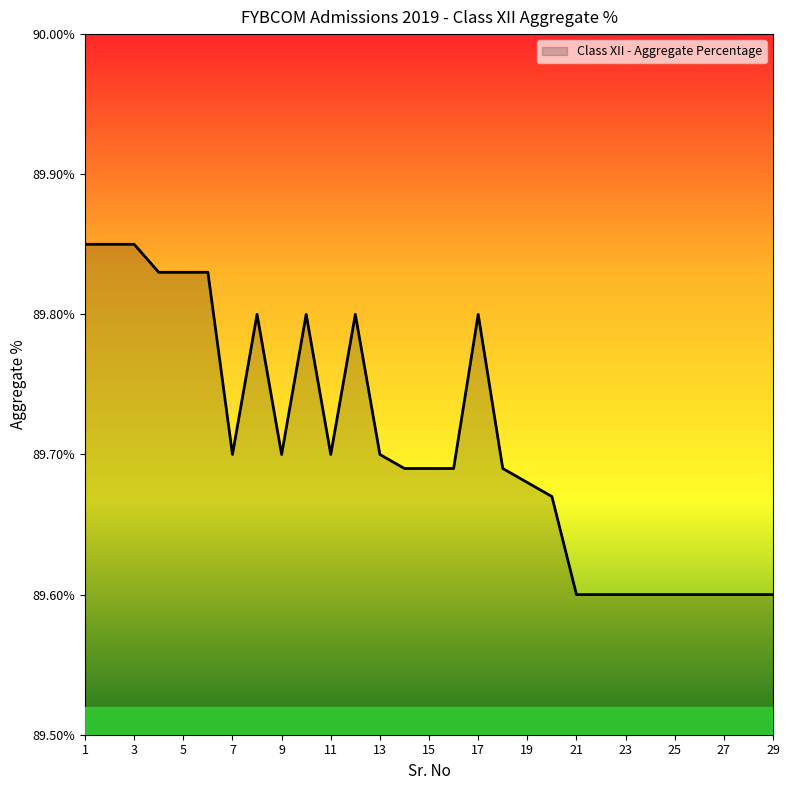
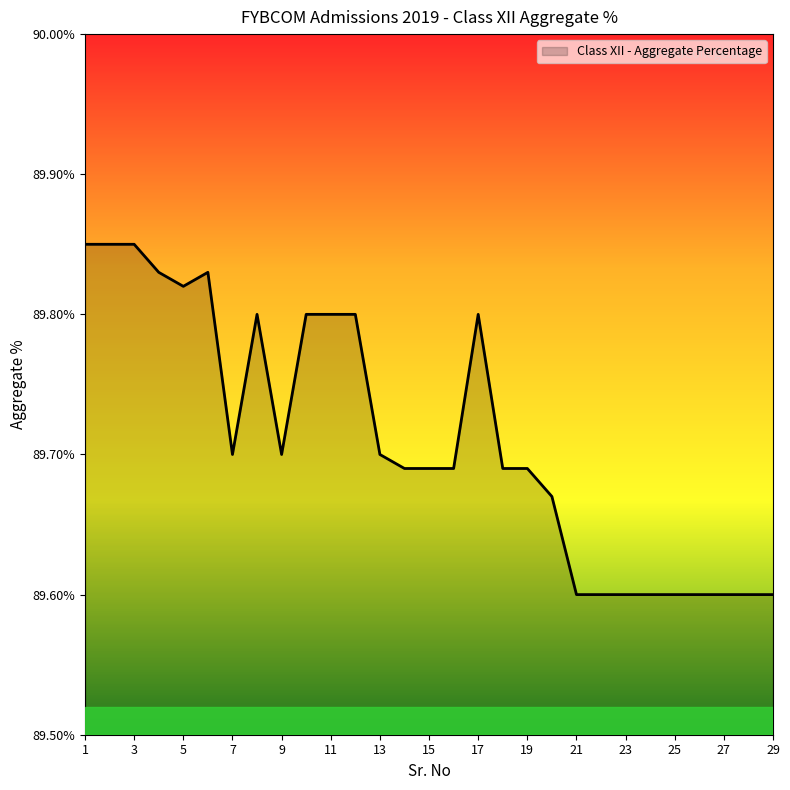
  {
    "1": "89.85%",
    "3": "89.85%",
-   "5": "89.83%",
+   "5": "89.82%",
    "7": "89.70%",
    "9": "89.70%",
-   "11": "89.7%",
+   "11": "89.8%",
    "13": "89.70%",
    "15": "89.69%",
    "17": "89.80%",
-   "19": "89.68%",
+   "19": "89.69%",
    "21": "89.60%",
    "23": "89.60%",
    "25": "89.60%",
    "27": "89.60%",
    "29": "89.60%"
  }
